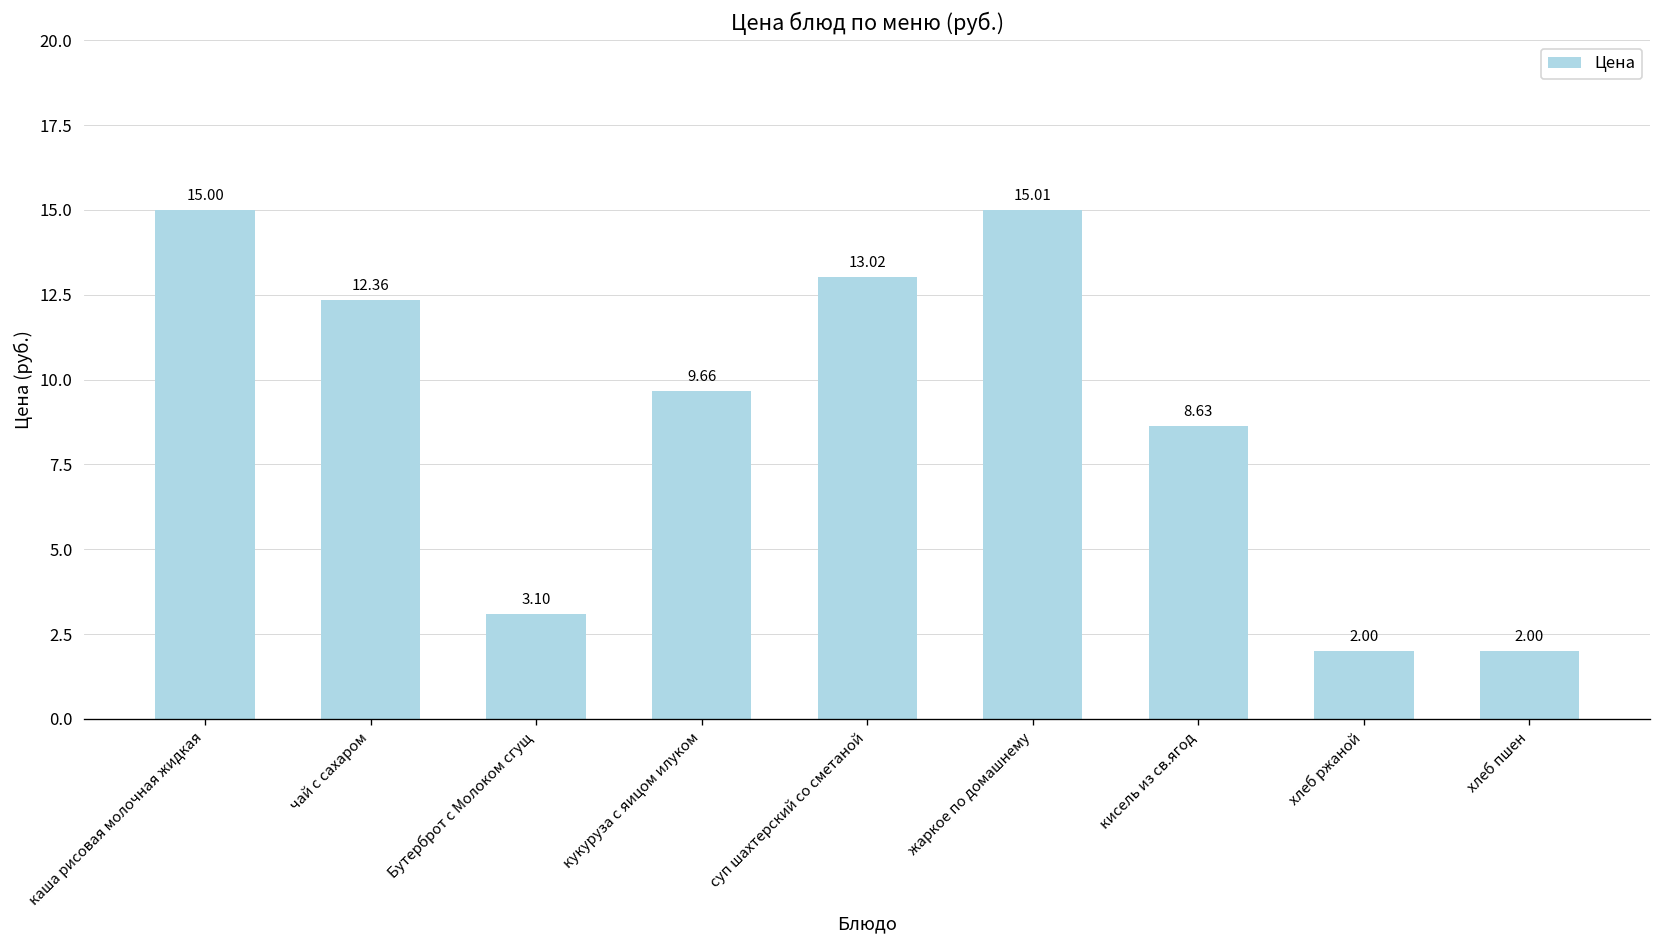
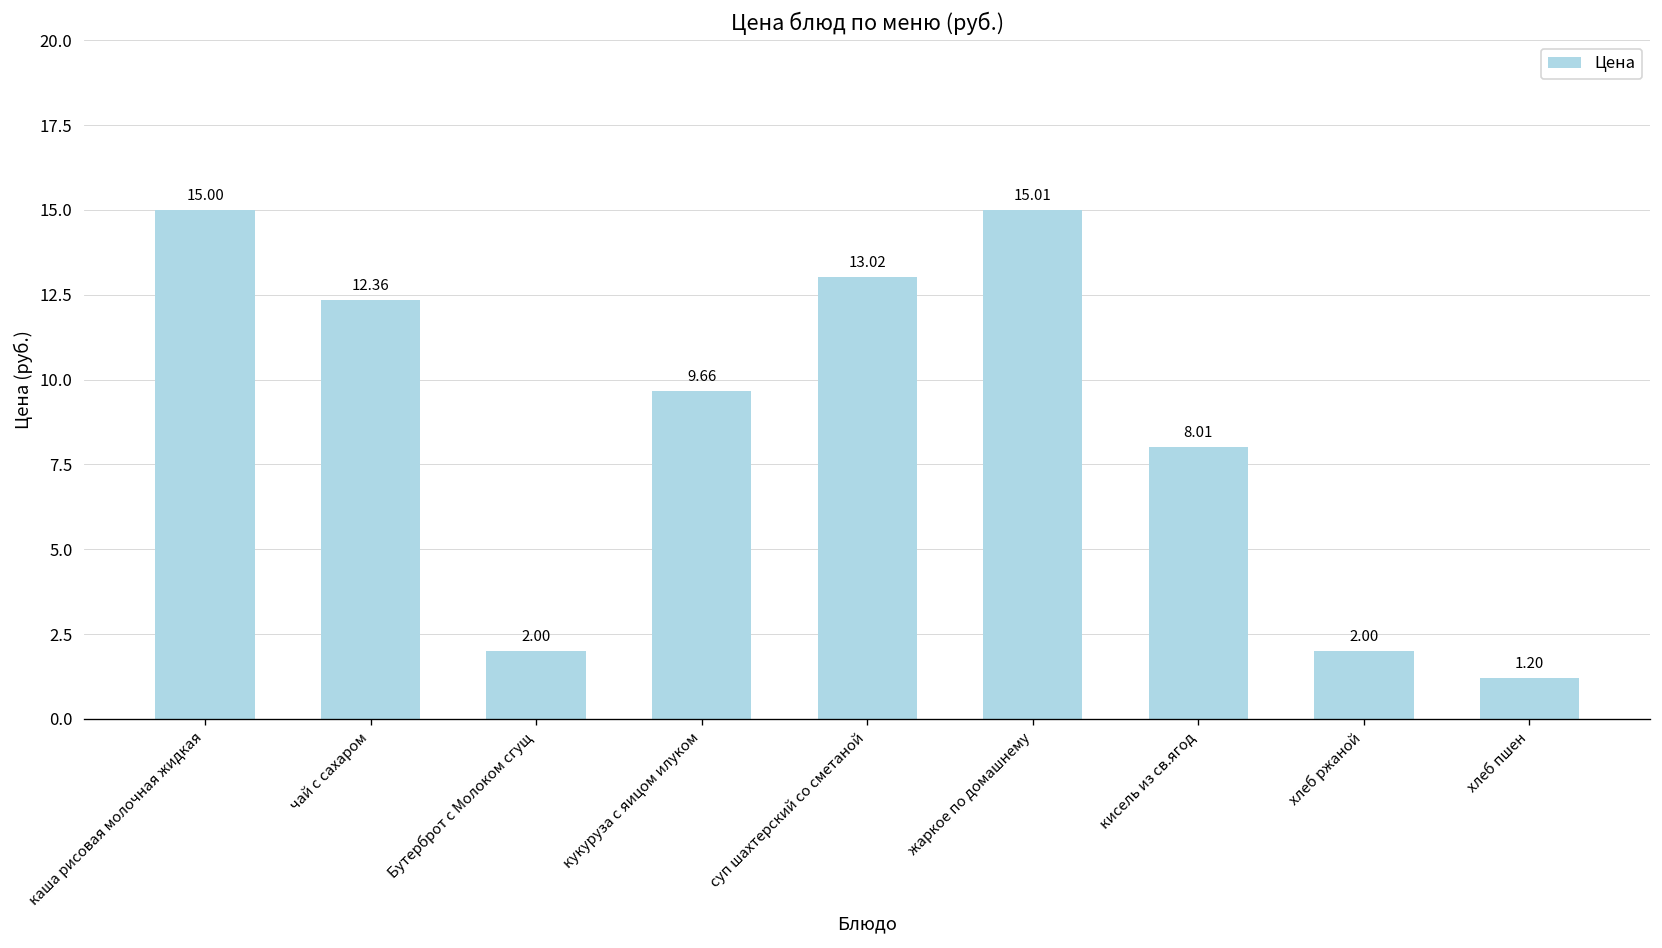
  {
    "каша рисовая молочная жидкая": 15.00,
    "чай с сахаром": 12.36,
-   "Бутерброт с Молоком сгущ": 3.10,
+   "Бутерброт с Молоком сгущ": 2.00,
    "кукуруза с яицом илуком": 9.66,
    "суп шахтерский со сметаной": 13.02,
    "жаркое по домашнему": 15.01,
-   "кисель из св.ягод": 8.63,
+   "кисель из св.ягод": 8.01,
    "хлеб ржаной": 2.00,
-   "хлеб пшен": 2.00
+   "хлеб пшен": 1.20
  }
